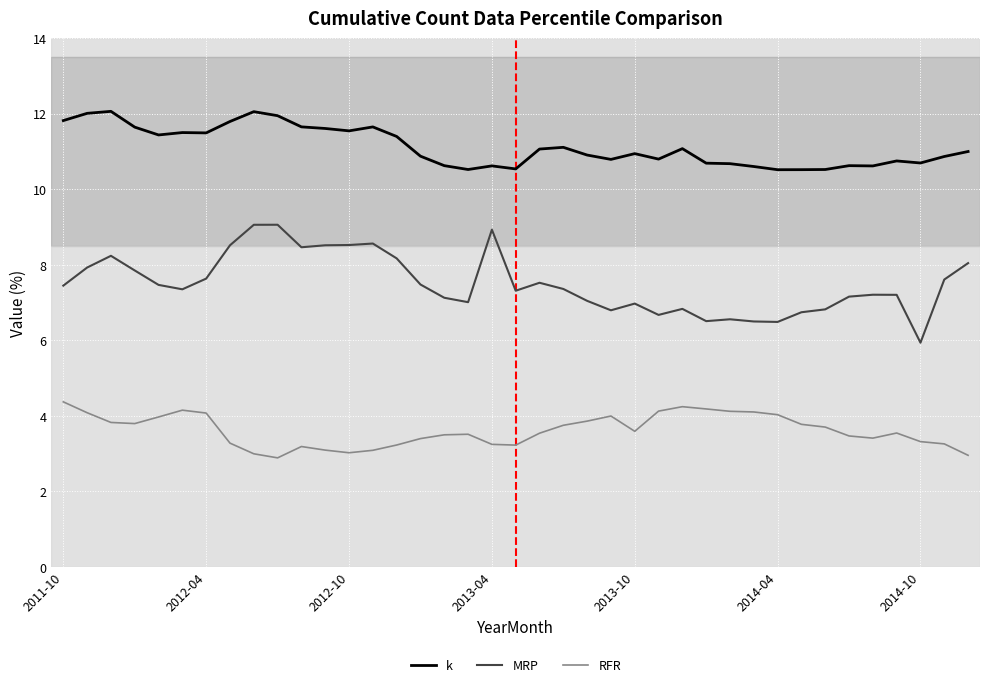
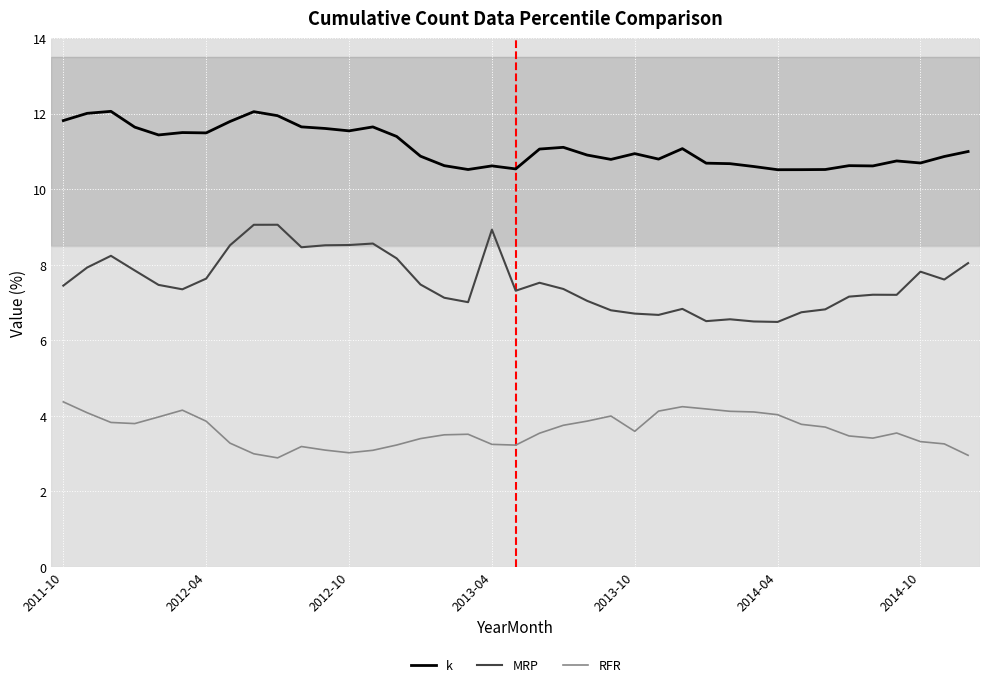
  {
    "k": {
      "2011-10": 11.8,
      "2012-04": 11.5,
      "2012-10": 11.5,
      "2013-04": 10.6,
      "2013-10": 10.9,
      "2014-04": 10.5,
      "2014-10": 10.7
    },
    "MRP": {
      "2011-10": 7.4,
      "2012-04": 7.6,
      "2012-10": 8.5,
      "2013-04": 8.9,
-     "2013-10": 7.0,
+     "2013-10": 6.7,
      "2014-04": 6.5,
-     "2014-10": 5.9
+     "2014-10": 7.8
    },
    "RFR": {
      "2011-10": 4.4,
-     "2012-04": 4.1,
+     "2012-04": 3.9,
      "2012-10": 3.0,
      "2013-04": 3.2,
      "2013-10": 3.6,
      "2014-04": 4.0,
      "2014-10": 3.3
    }
  }
